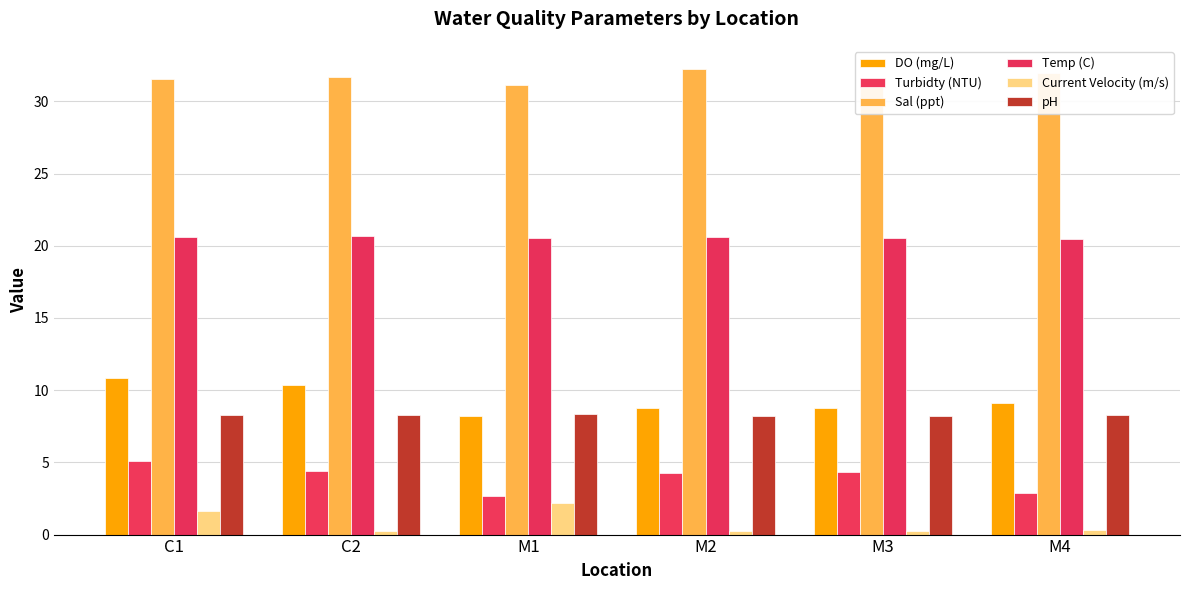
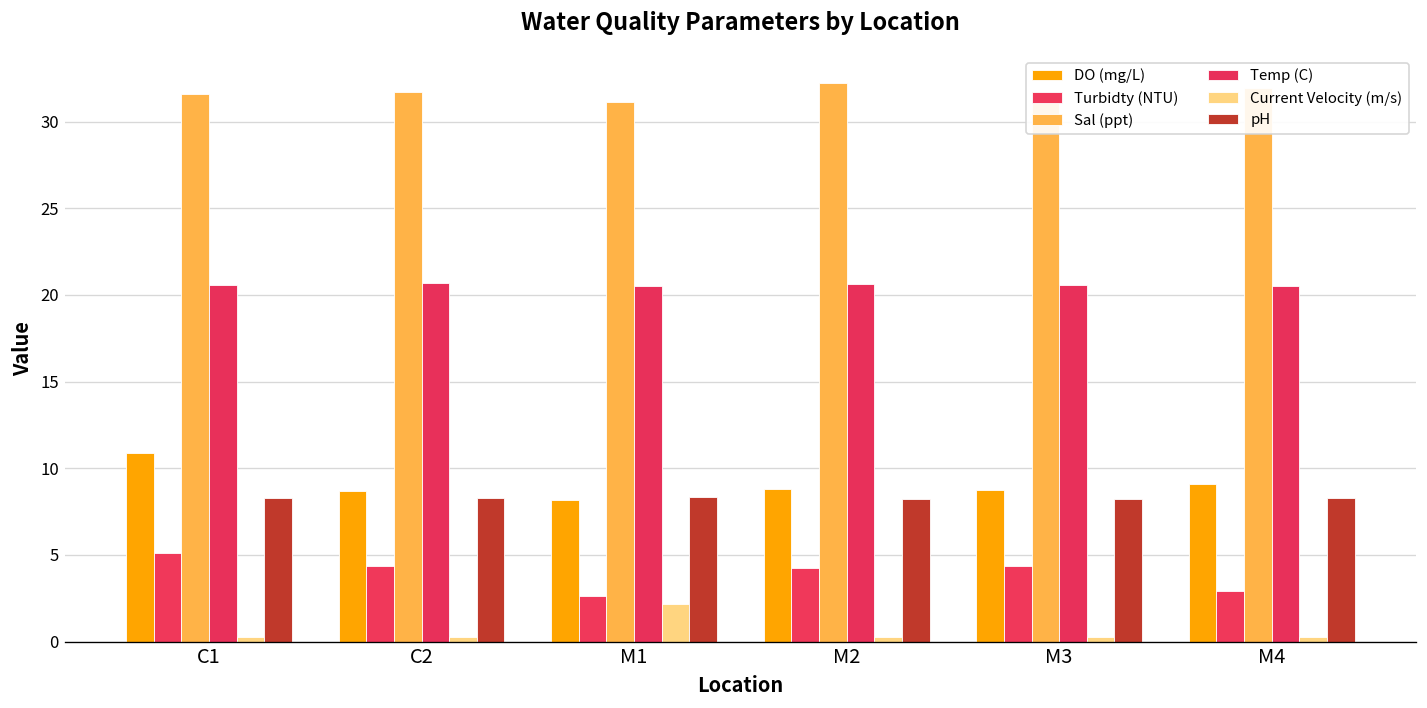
  {
    "DO (mg/L)": {
      "C1": 10.9,
-     "C2": 10.4,
+     "C2": 8.7,
      "M1": 8.2,
      "M2": 8.8,
      "M3": 8.8,
      "M4": 9.1
    },
    "Sal (ppt)": {
      "C1": 31.6,
      "C2": 31.7,
      "M1": 31.2,
      "M2": 32.2
    },
    "Current Velocity (m/s)": {
-     "C1": 1.6,
+     "C1": 0.3,
      "C2": 0.3,
      "M1": 2.2,
      "M2": 0.3,
      "M3": 0.3,
      "M4": 0.3
    },
    "pH": {
      "C1": 8.3,
      "C2": 8.3,
      "M1": 8.4,
      "M2": 8.2,
      "M3": 8.2,
      "M4": 8.3
    }
  }
